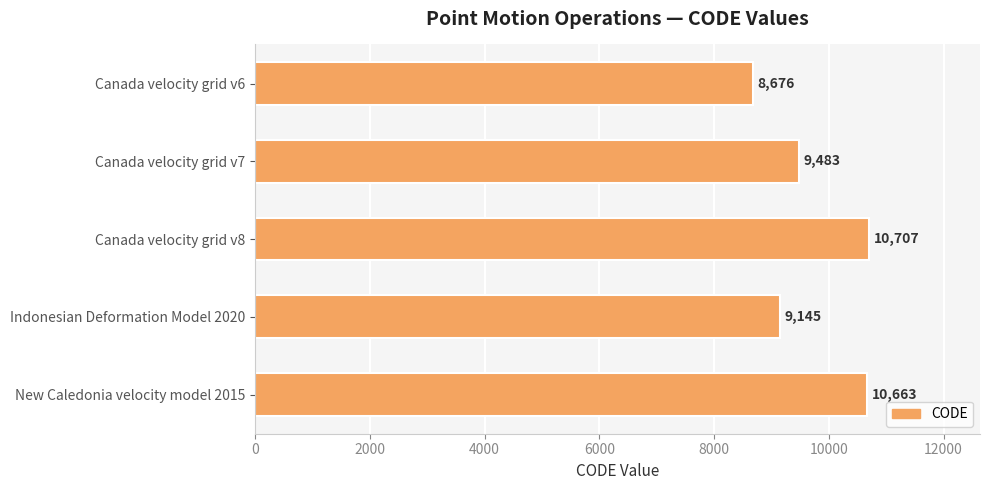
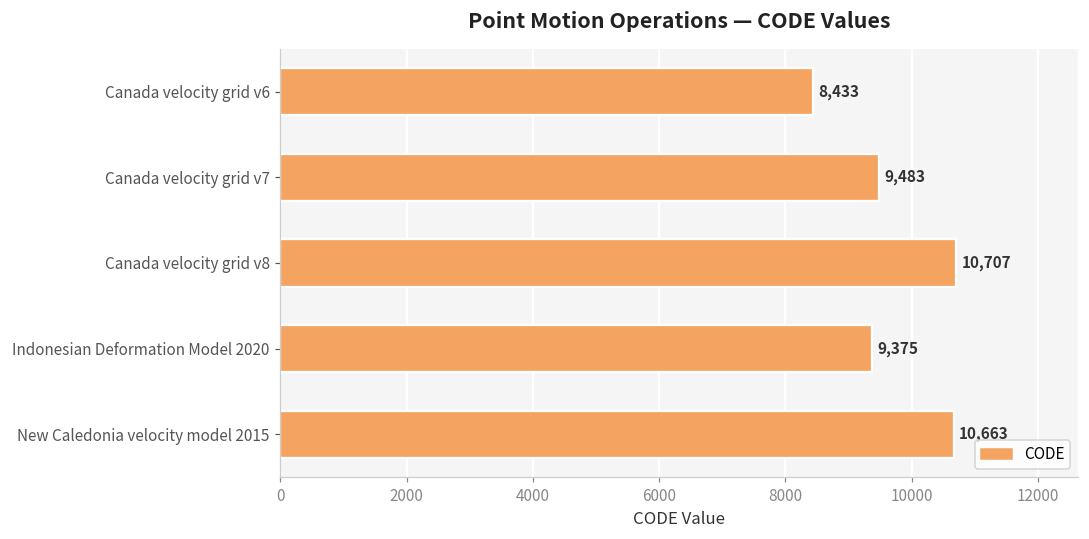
  {
-   "Canada velocity grid v6": "8,676",
+   "Canada velocity grid v6": "8,433",
    "Canada velocity grid v7": "9,483",
    "Canada velocity grid v8": "10,707",
-   "Indonesian Deformation Model 2020": "9,145",
+   "Indonesian Deformation Model 2020": "9,375",
    "New Caledonia velocity model 2015": "10,663"
  }
